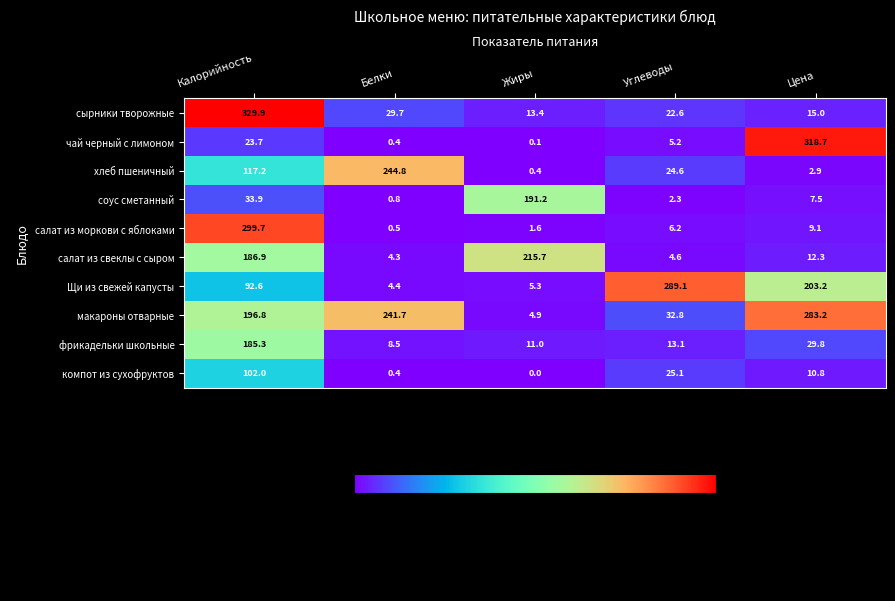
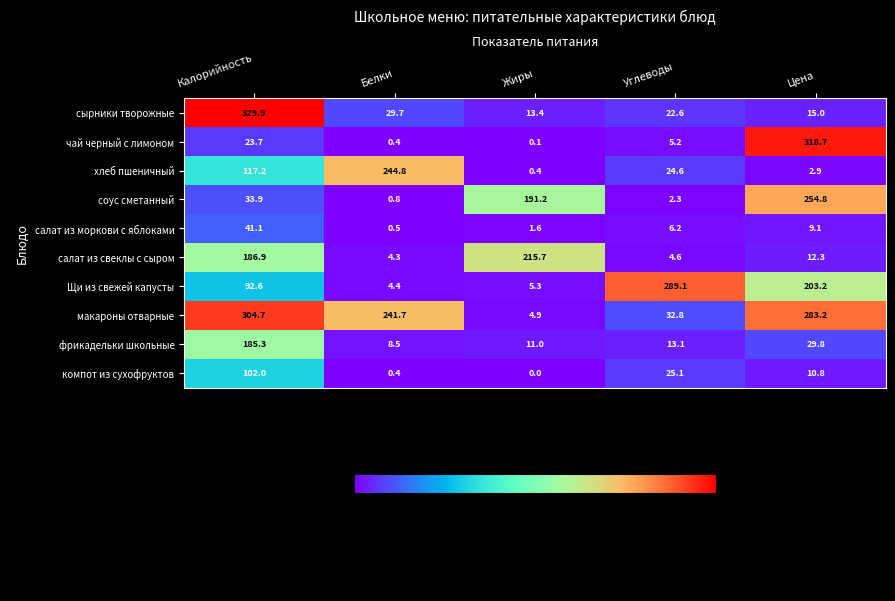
  {
    "сырники творожные": {
      "Калорийность": 329.9,
      "Белки": 29.7,
      "Жиры": 13.4,
      "Углеводы": 22.6,
      "Цена": 15.0
    },
    "чай черный с лимоном": {
      "Калорийность": 23.7,
      "Белки": 0.4,
      "Жиры": 0.1,
      "Углеводы": 5.2,
      "Цена": 318.7
    },
    "хлеб пшеничный": {
      "Калорийность": 117.2,
      "Белки": 244.8,
      "Жиры": 0.4,
      "Углеводы": 24.6,
      "Цена": 2.9
    },
    "соус сметанный": {
      "Калорийность": 33.9,
      "Белки": 0.8,
      "Жиры": 191.2,
      "Углеводы": 2.3,
-     "Цена": 7.5
+     "Цена": 254.8
    },
    "салат из моркови с яблоками": {
-     "Калорийность": 299.7,
+     "Калорийность": 41.1,
      "Белки": 0.5,
      "Жиры": 1.6,
      "Углеводы": 6.2,
      "Цена": 9.1
    },
    "салат из свеклы с сыром": {
      "Калорийность": 186.9,
      "Белки": 4.3,
      "Жиры": 215.7,
      "Углеводы": 4.6,
      "Цена": 12.3
    },
    "Щи из свежей капусты": {
      "Калорийность": 92.6,
      "Белки": 4.4,
      "Жиры": 5.3,
      "Углеводы": 289.1,
      "Цена": 203.2
    },
    "макароны отварные": {
-     "Калорийность": 196.8,
+     "Калорийность": 304.7,
      "Белки": 241.7,
      "Жиры": 4.9,
      "Углеводы": 32.8,
      "Цена": 283.2
    },
    "фрикадельки школьные": {
      "Калорийность": 185.3,
      "Белки": 8.5,
      "Жиры": 11.0,
      "Углеводы": 13.1,
      "Цена": 29.8
    },
    "компот из сухофруктов": {
      "Калорийность": 102.0,
      "Белки": 0.4,
      "Жиры": 0.0,
      "Углеводы": 25.1,
      "Цена": 10.8
    }
  }
